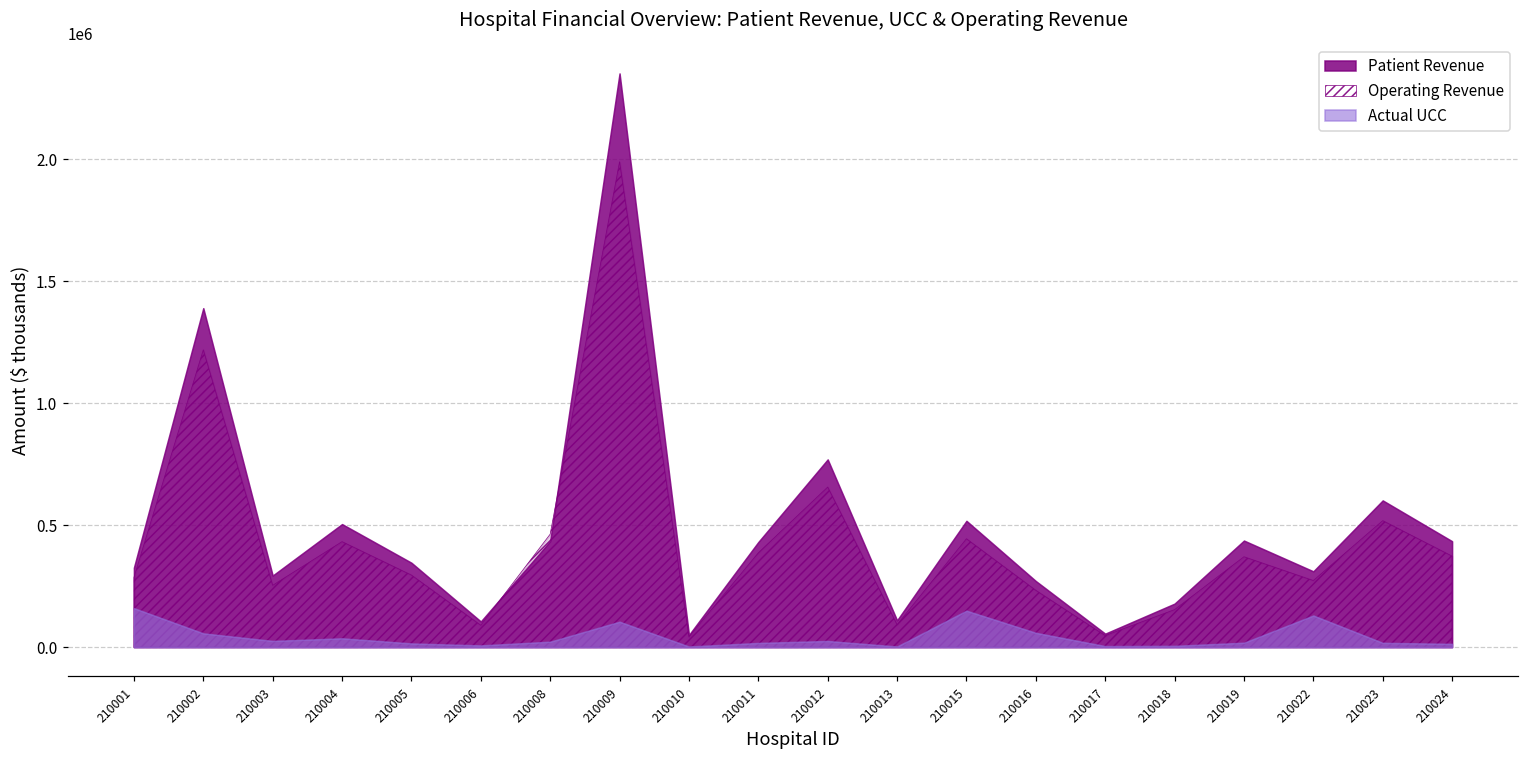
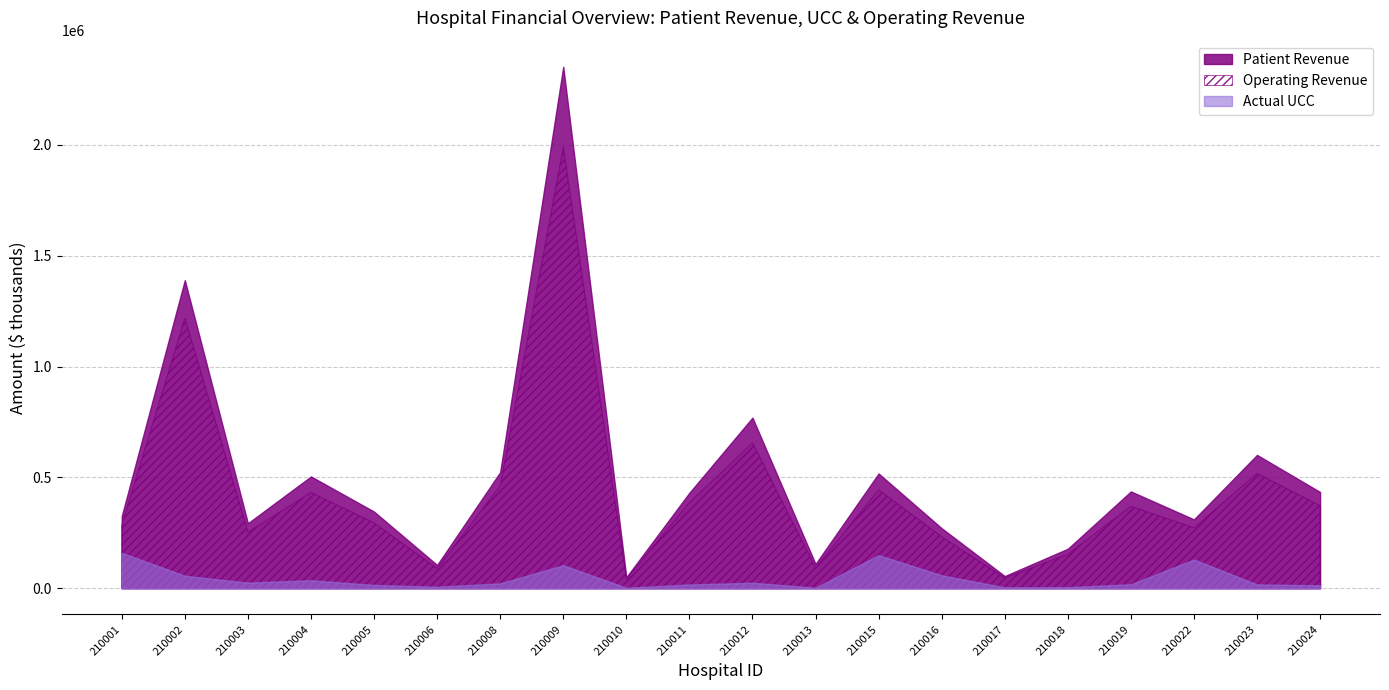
  {
    "Patient Revenue": {
      "210001": 330000,
      "210002": 1390000,
      "210003": 290000,
      "210004": 500000,
      "210005": 350000,
      "210006": 110000,
-     "210008": 430000,
+     "210008": 520000,
      "210009": 2350000,
      "210011": 430000,
      "210012": 770000,
      "210013": 110000,
      "210015": 520000,
      "210016": 270000,
      "210018": 180000,
      "210019": 440000,
      "210022": 310000,
      "210023": 600000,
      "210024": 430000
    },
    "Actual UCC": {
      "210001": 160000,
      "210002": 60000,
      "210003": 30000,
      "210004": 40000,
      "210005": 20000,
      "210008": 20000,
      "210009": 100000,
      "210011": 20000,
      "210012": 30000,
      "210015": 150000,
      "210016": 60000,
      "210019": 20000,
      "210022": 130000,
      "210023": 20000,
      "210024": 10000
    }
  }
